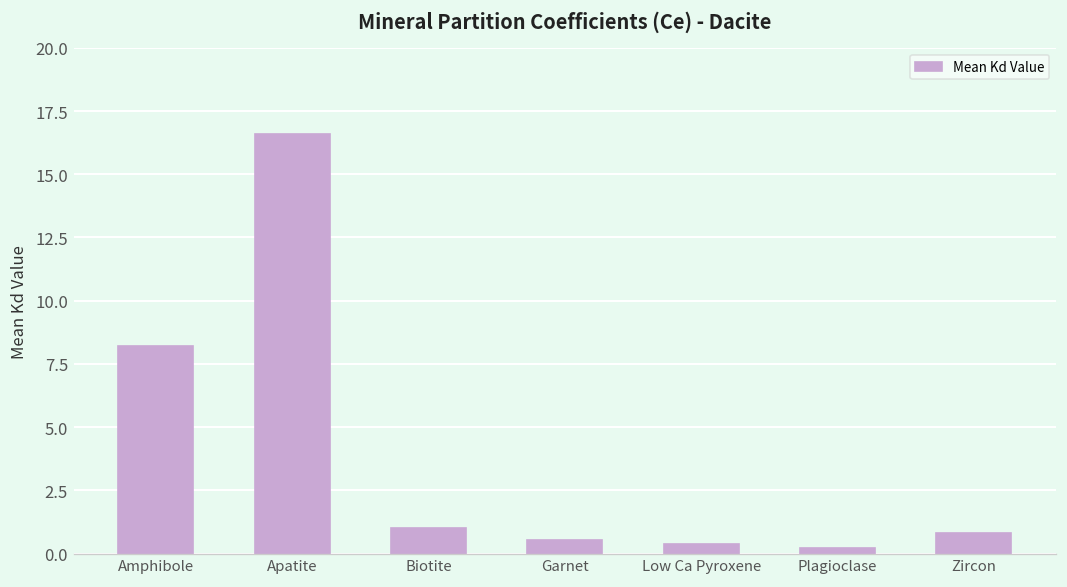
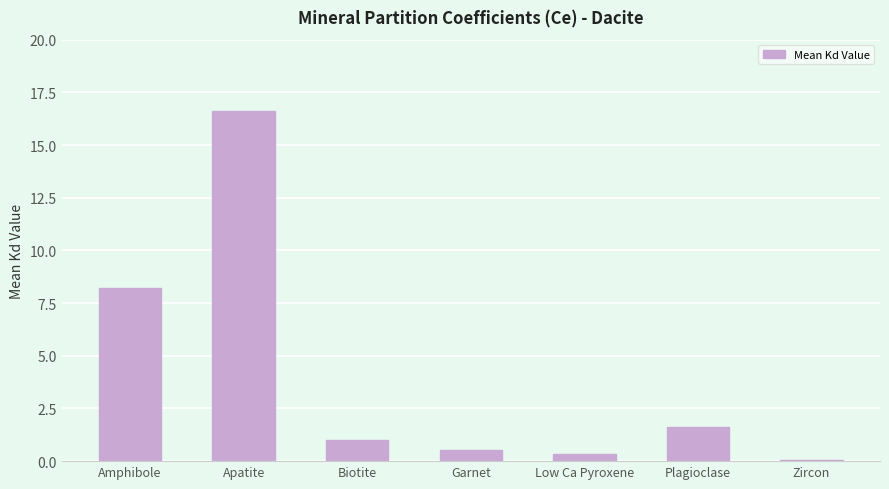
  {
    "Amphibole": 8.2,
    "Apatite": 16.6,
    "Biotite": 1.0,
    "Garnet": 0.5,
    "Low Ca Pyroxene": 0.4,
-   "Plagioclase": 0.2,
-   "Zircon": 0.8
+   "Plagioclase": 1.6,
+   "Zircon": 0.1
  }
